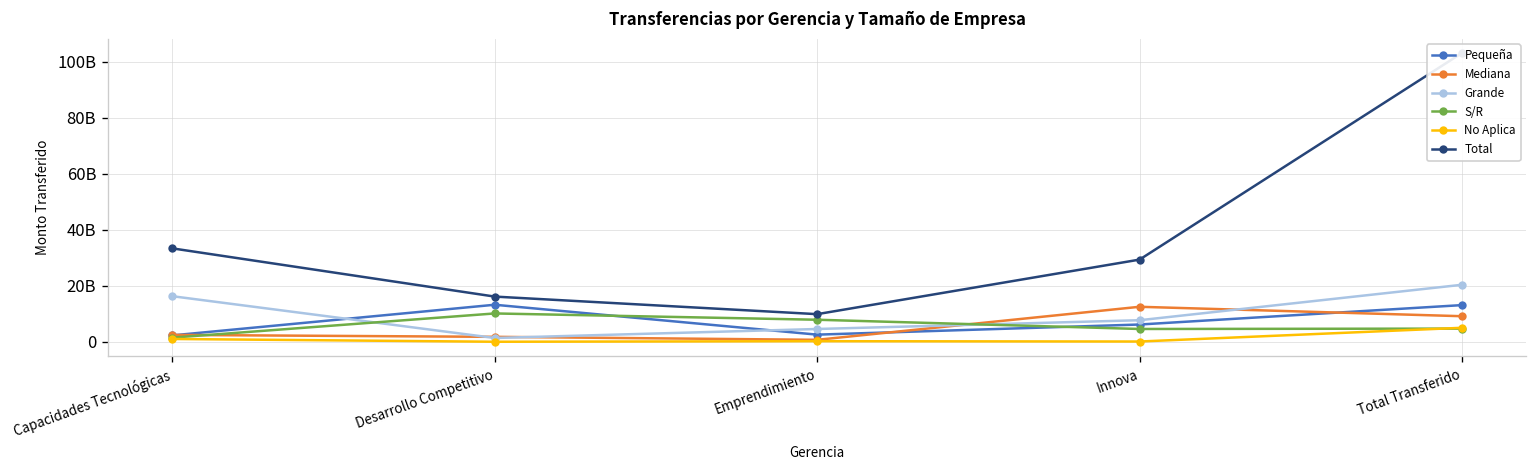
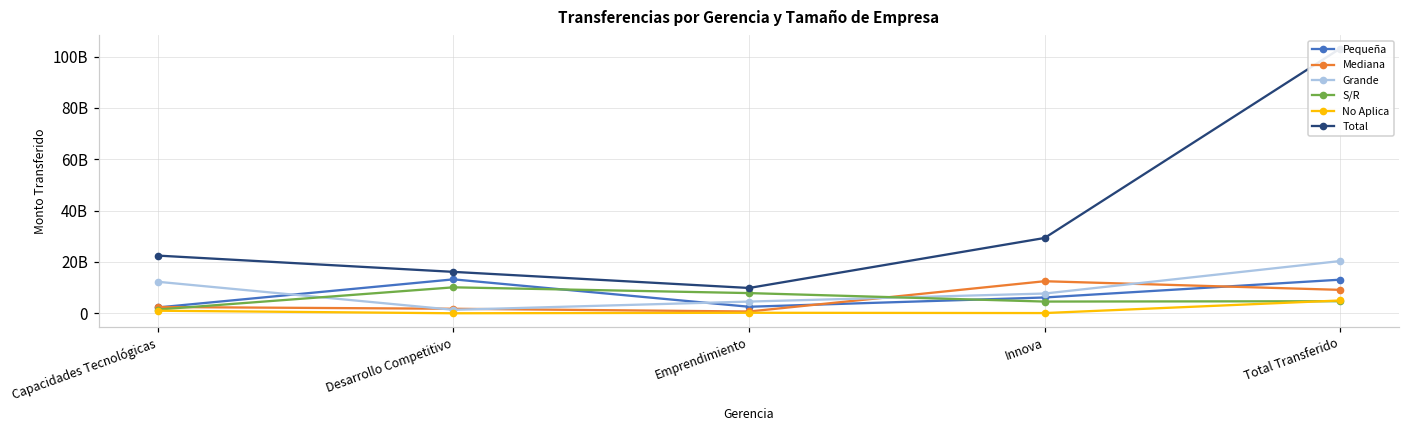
  {
    "Pequeña": {
      "Desarrollo Competitivo": 13000000000,
      "Emprendimiento": 3000000000,
      "Innova": 6000000000,
      "Total Transferido": 13000000000
    },
    "Mediana": {
      "Innova": 12000000000,
      "Total Transferido": 9000000000
    },
    "Grande": {
-     "Capacidades Tecnológicas": 16000000000,
+     "Capacidades Tecnológicas": 12000000000,
      "Emprendimiento": 5000000000,
      "Innova": 8000000000,
      "Total Transferido": 20000000000
    },
    "S/R": {
      "Desarrollo Competitivo": 10000000000,
      "Emprendimiento": 8000000000,
      "Innova": 5000000000
    },
    "No Aplica": {
      "Desarrollo Competitivo": 0,
      "Innova": 0
    },
    "Total": {
-     "Capacidades Tecnológicas": 33000000000,
+     "Capacidades Tecnológicas": 22000000000,
      "Desarrollo Competitivo": 16000000000,
      "Emprendimiento": 10000000000,
      "Innova": 29000000000
    }
  }
